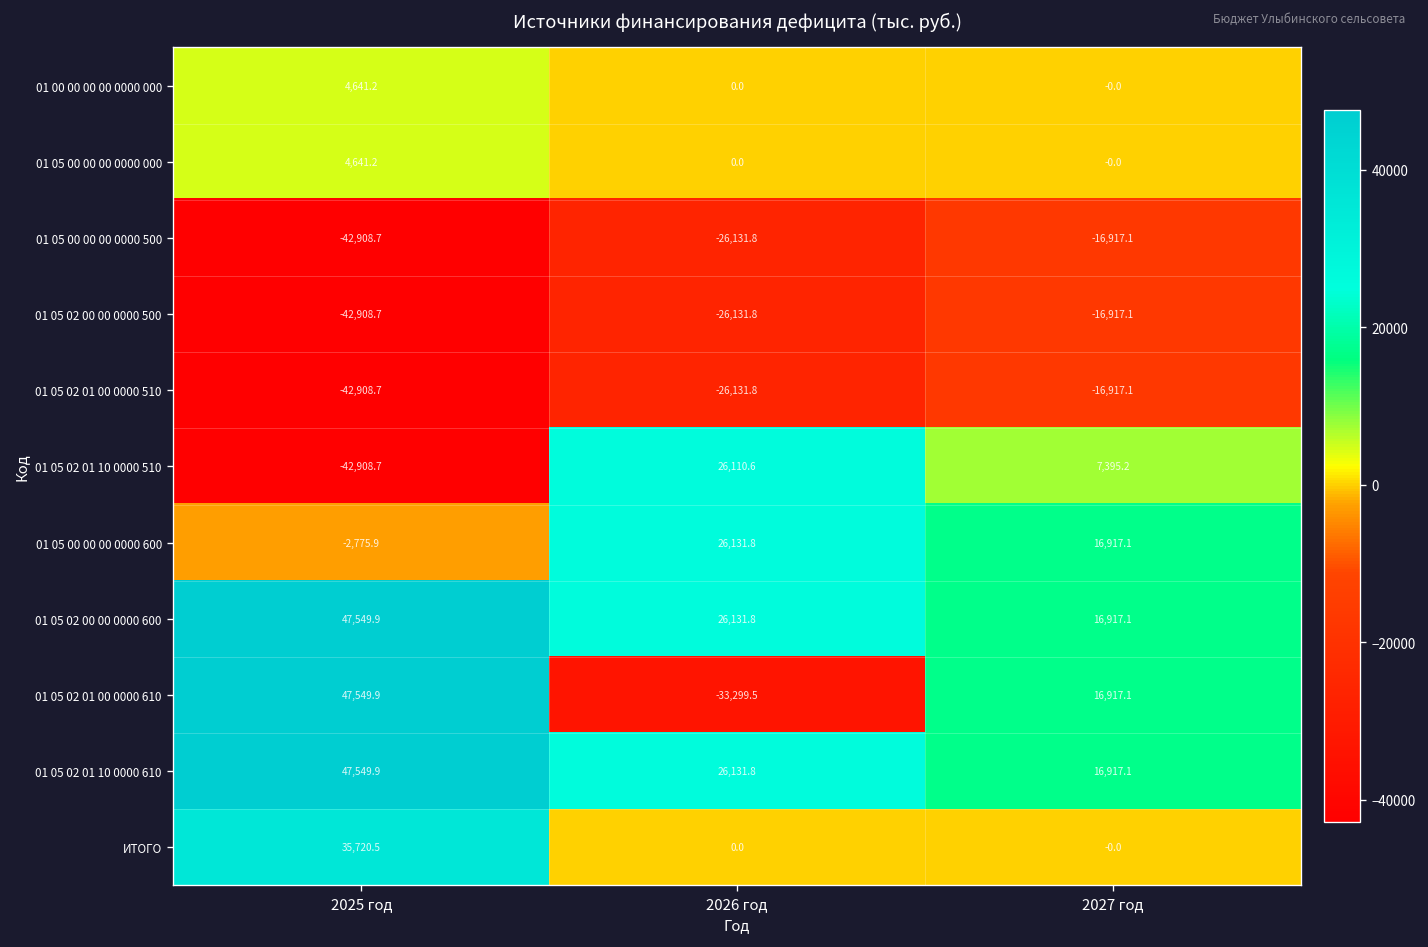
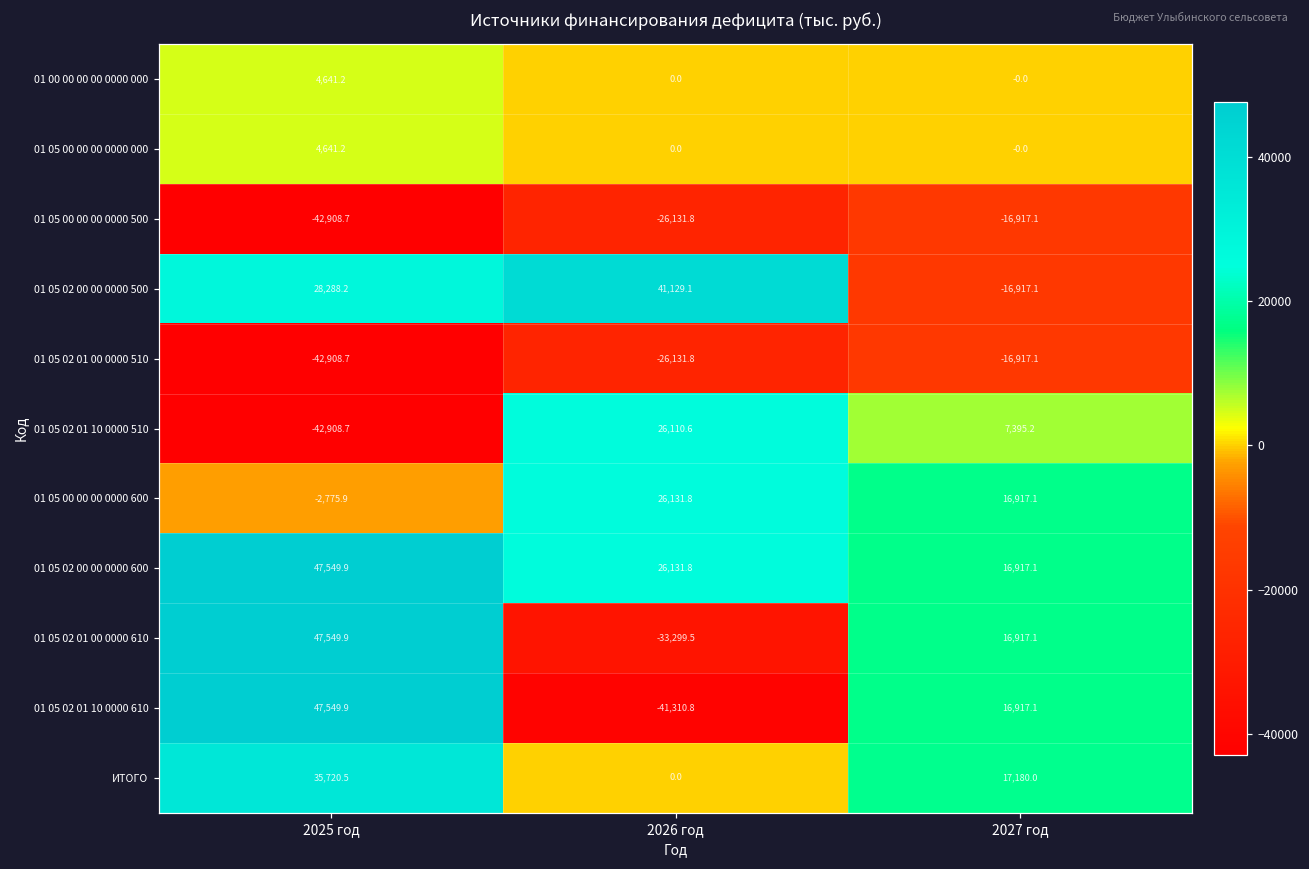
  {
    "01 00 00 00 00 0000 000": {
      "2025 год": "4,641.2",
      "2026 год": "0.0",
      "2027 год": "-0.0"
    },
    "01 05 00 00 00 0000 000": {
      "2025 год": "4,641.2",
      "2026 год": "0.0",
      "2027 год": "-0.0"
    },
    "01 05 00 00 00 0000 500": {
      "2025 год": "-42,908.7",
      "2026 год": "-26,131.8",
      "2027 год": "-16,917.1"
    },
    "01 05 02 00 00 0000 500": {
-     "2025 год": "-42,908.7",
-     "2026 год": "-26,131.8",
+     "2025 год": "28,288.2",
+     "2026 год": "41,129.1",
      "2027 год": "-16,917.1"
    },
    "01 05 02 01 00 0000 510": {
      "2025 год": "-42,908.7",
      "2026 год": "-26,131.8",
      "2027 год": "-16,917.1"
    },
    "01 05 02 01 10 0000 510": {
      "2025 год": "-42,908.7",
      "2026 год": "26,110.6",
      "2027 год": "7,395.2"
    },
    "01 05 00 00 00 0000 600": {
      "2025 год": "-2,775.9",
      "2026 год": "26,131.8",
      "2027 год": "16,917.1"
    },
    "01 05 02 00 00 0000 600": {
      "2025 год": "47,549.9",
      "2026 год": "26,131.8",
      "2027 год": "16,917.1"
    },
    "01 05 02 01 00 0000 610": {
      "2025 год": "47,549.9",
      "2026 год": "-33,299.5",
      "2027 год": "16,917.1"
    },
    "01 05 02 01 10 0000 610": {
      "2025 год": "47,549.9",
-     "2026 год": "26,131.8",
+     "2026 год": "-41,310.8",
      "2027 год": "16,917.1"
    },
    "ИТОГО": {
      "2025 год": "35,720.5",
      "2026 год": "0.0",
-     "2027 год": "-0.0"
+     "2027 год": "17,180.0"
    }
  }
